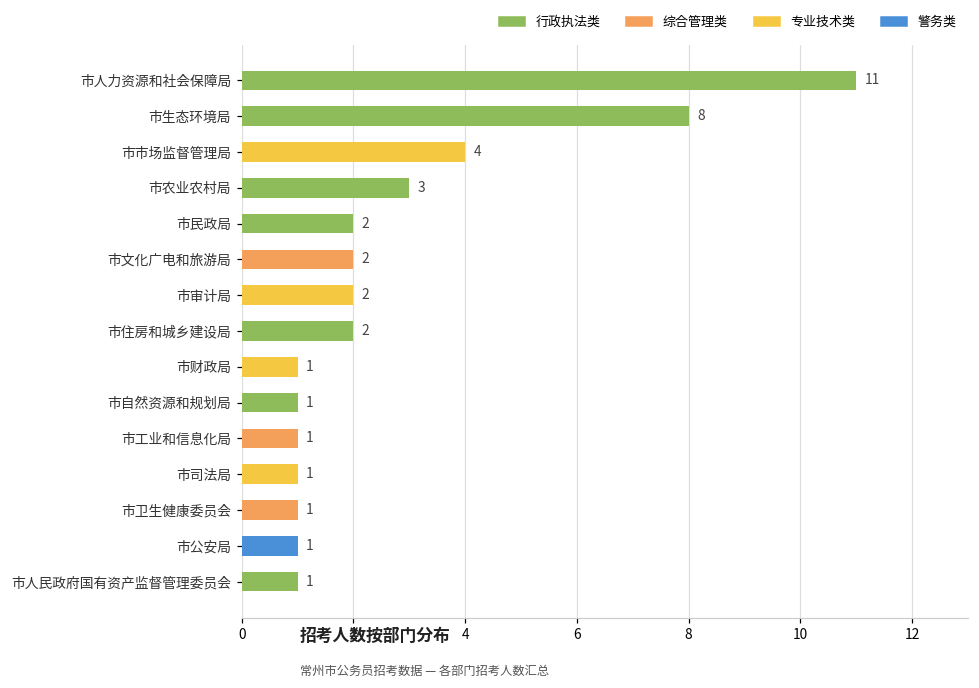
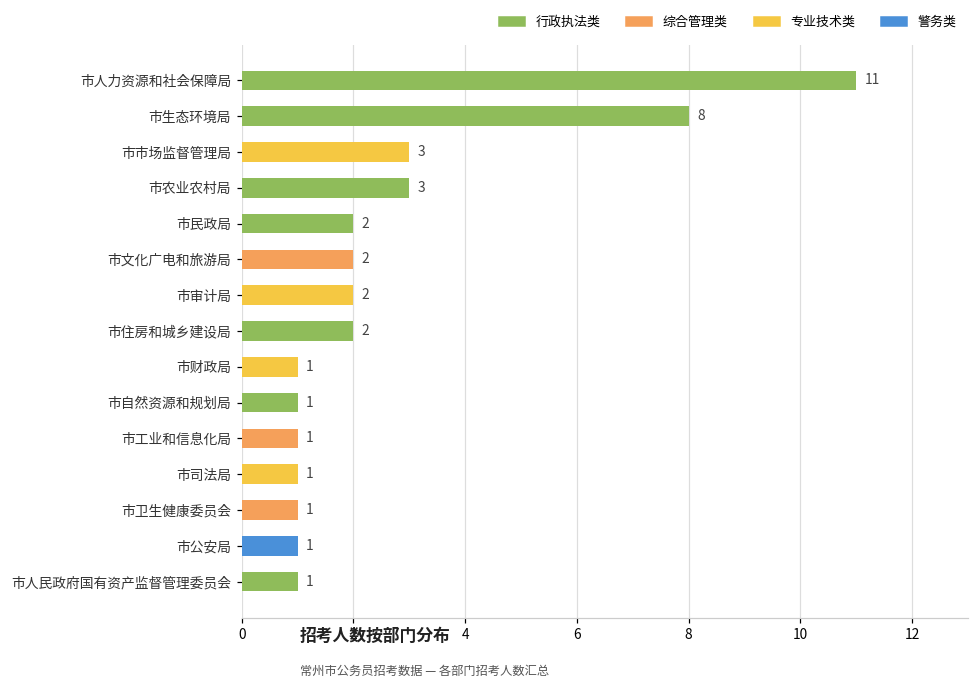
  {
    "市人力资源和社会保障局": 11,
    "市生态环境局": 8,
-   "市市场监督管理局": 4,
+   "市市场监督管理局": 3,
    "市农业农村局": 3,
    "市民政局": 2,
    "市文化广电和旅游局": 2,
    "市审计局": 2,
    "市住房和城乡建设局": 2,
    "市财政局": 1,
    "市自然资源和规划局": 1,
    "市工业和信息化局": 1,
    "市司法局": 1,
    "市卫生健康委员会": 1,
    "市公安局": 1,
    "市人民政府国有资产监督管理委员会": 1
  }
